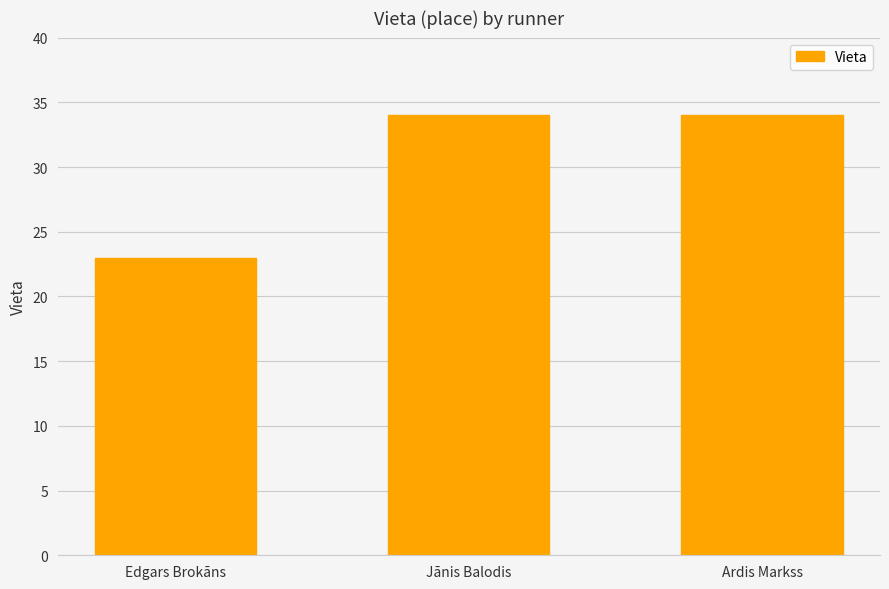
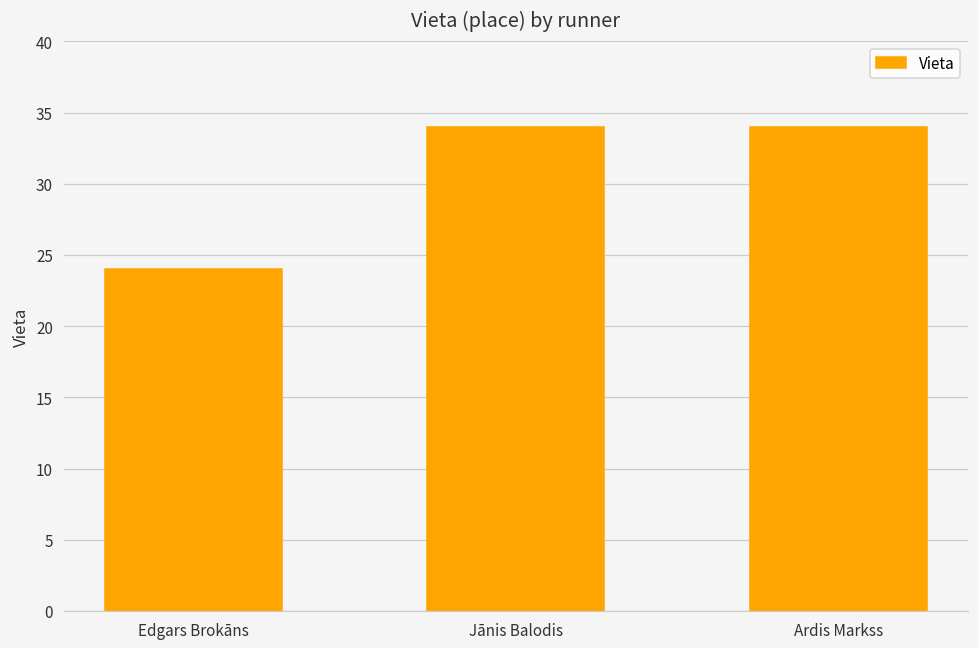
  {
-   "Edgars Brokāns": 23,
+   "Edgars Brokāns": 24,
    "Jānis Balodis": 34,
    "Ardis Markss": 34
  }
